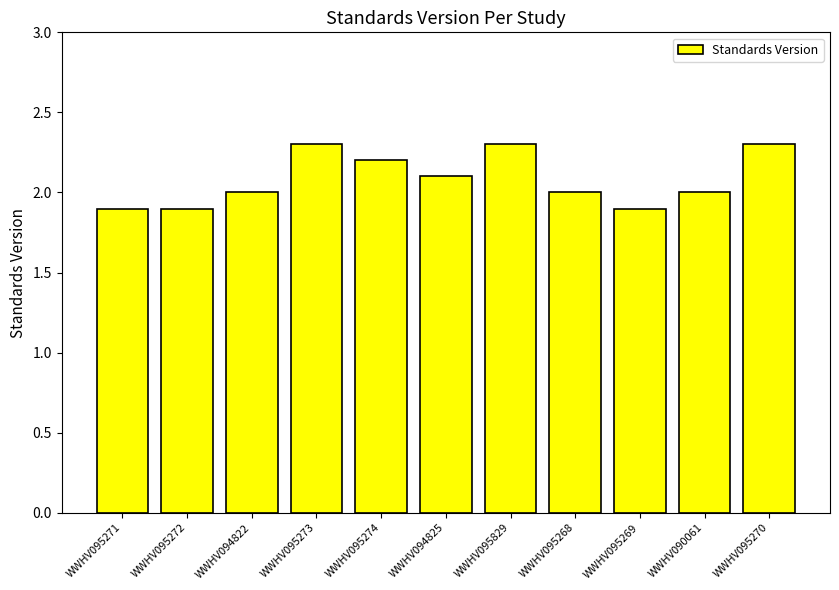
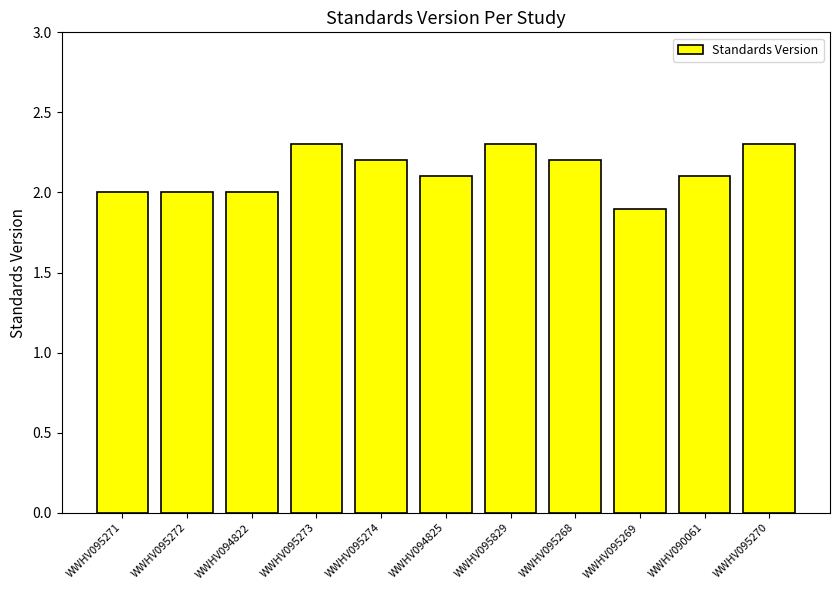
  {
-   "WWHV095271": 1.9,
-   "WWHV095272": 1.9,
+   "WWHV095271": 2.0,
+   "WWHV095272": 2.0,
    "WWHV094822": 2.0,
    "WWHV095273": 2.3,
    "WWHV095274": 2.2,
    "WWHV094825": 2.1,
    "WWHV095829": 2.3,
-   "WWHV095268": 2.0,
+   "WWHV095268": 2.2,
    "WWHV095269": 1.9,
-   "WWHV090061": 2.0,
+   "WWHV090061": 2.1,
    "WWHV095270": 2.3
  }
